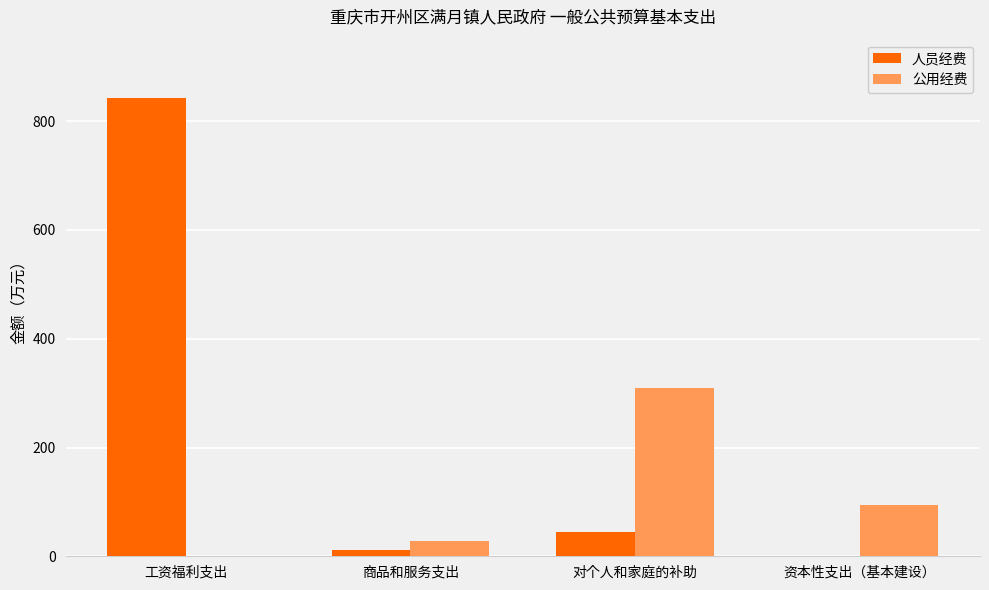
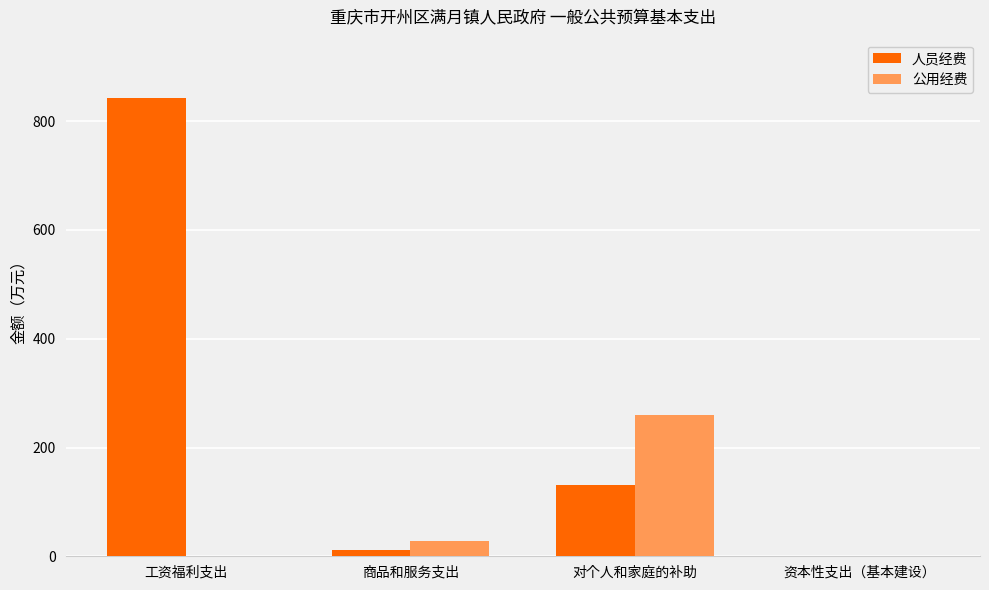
  {
    "人员经费": {
      "工资福利支出": 840,
      "商品和服务支出": 10,
-     "对个人和家庭的补助": 40,
+     "对个人和家庭的补助": 130,
      "资本性支出（基本建设）": 0
    },
    "公用经费": {
      "工资福利支出": 0,
      "商品和服务支出": 30,
-     "对个人和家庭的补助": 310,
-     "资本性支出（基本建设）": 90
+     "对个人和家庭的补助": 260,
+     "资本性支出（基本建设）": 0
    }
  }
